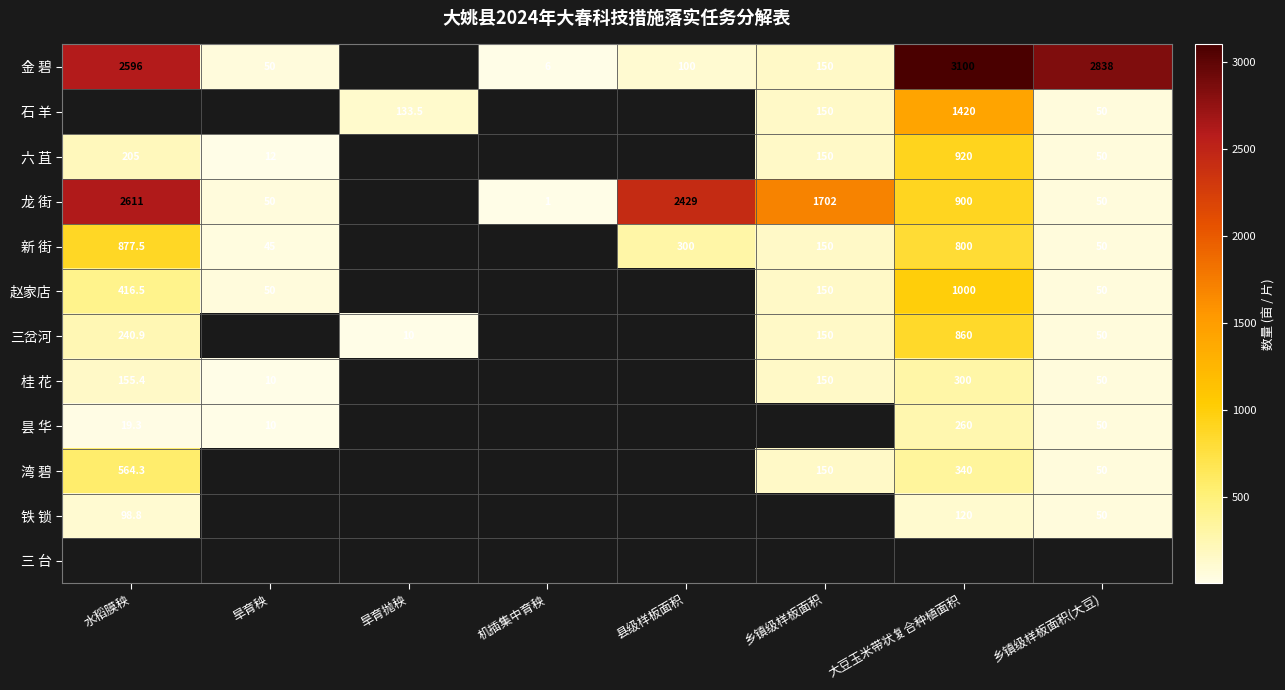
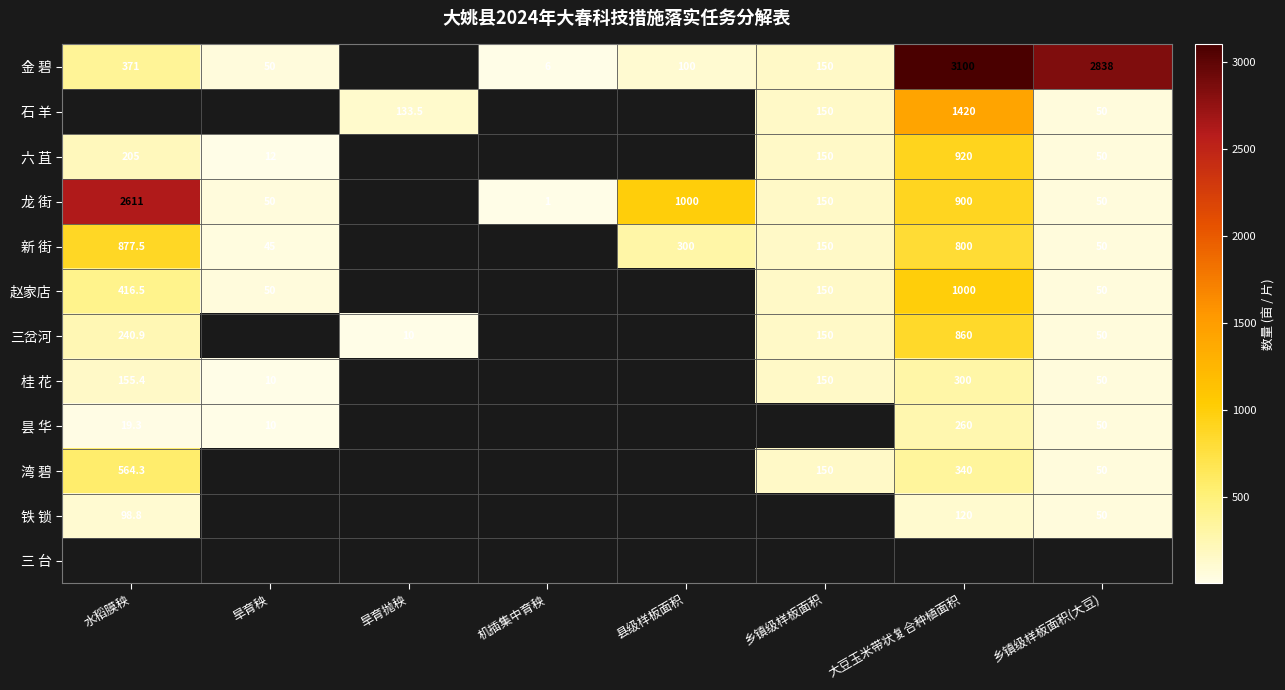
  {
    "金 碧": {
-     "水稻膜秧": 2596,
+     "水稻膜秧": 371,
      "乡镇级样板面积": 150,
      "大豆玉米带状复合种植面积": 3100,
      "乡镇级样板面积(大豆)": 2838
    },
    "石 羊": {
      "旱育抛秧": 133.5,
      "乡镇级样板面积": 150,
      "大豆玉米带状复合种植面积": 1420
    },
    "六 苴": {
      "水稻膜秧": 205,
      "乡镇级样板面积": 150,
      "大豆玉米带状复合种植面积": 920
    },
    "龙 街": {
      "水稻膜秧": 2611,
-     "县级样板面积": 2429,
-     "乡镇级样板面积": 1702,
+     "县级样板面积": 1000,
+     "乡镇级样板面积": 150,
      "大豆玉米带状复合种植面积": 900
    },
    "新 街": {
      "水稻膜秧": 877.5,
      "县级样板面积": 300,
      "乡镇级样板面积": 150,
      "大豆玉米带状复合种植面积": 800
    },
    "赵家店": {
      "水稻膜秧": 416.5,
      "乡镇级样板面积": 150,
      "大豆玉米带状复合种植面积": 1000
    },
    "三岔河": {
      "水稻膜秧": 240.9,
      "乡镇级样板面积": 150,
      "大豆玉米带状复合种植面积": 860
    },
    "桂 花": {
      "水稻膜秧": 155.4,
      "乡镇级样板面积": 150,
      "大豆玉米带状复合种植面积": 300
    },
    "昙 华": {
      "大豆玉米带状复合种植面积": 260
    },
    "湾 碧": {
      "水稻膜秧": 564.3,
      "乡镇级样板面积": 150,
      "大豆玉米带状复合种植面积": 340
    },
    "铁 锁": {
      "大豆玉米带状复合种植面积": 120
    }
  }
